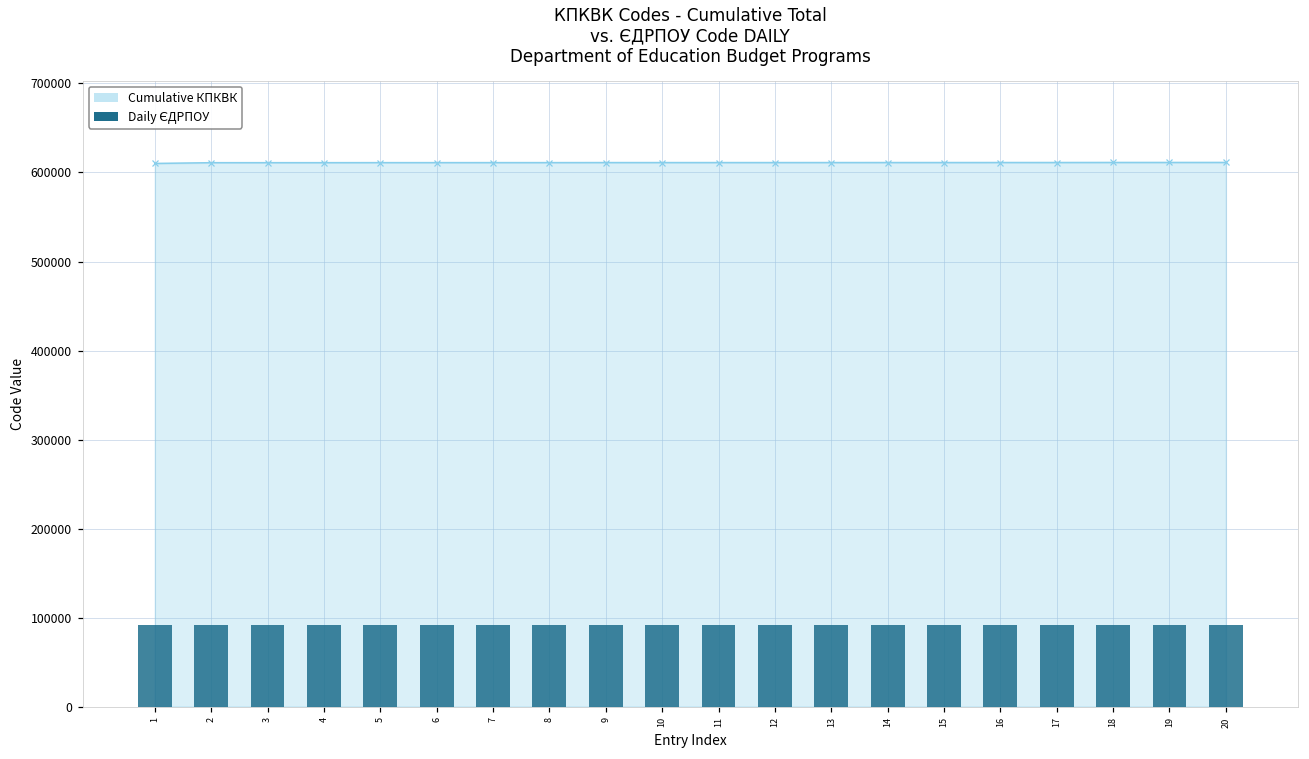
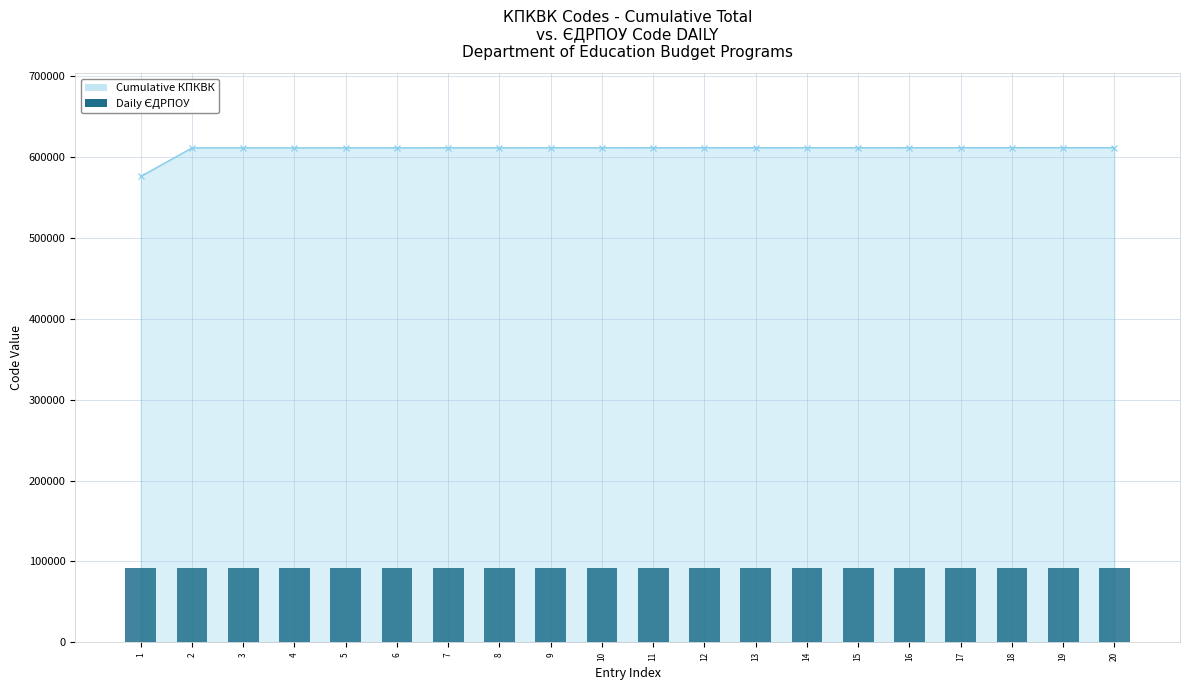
  {
    "Cumulative КПКВК": {
-     "1": 610000,
+     "1": 580000,
      "2": 610000,
      "3": 610000,
      "4": 610000,
      "5": 610000,
      "6": 610000,
      "7": 610000,
      "8": 610000,
      "9": 610000,
      "10": 610000,
      "11": 610000,
      "12": 610000,
      "13": 610000,
      "14": 610000,
      "15": 610000,
      "16": 610000,
      "17": 610000,
      "18": 610000,
      "19": 610000,
      "20": 610000
    }
  }
